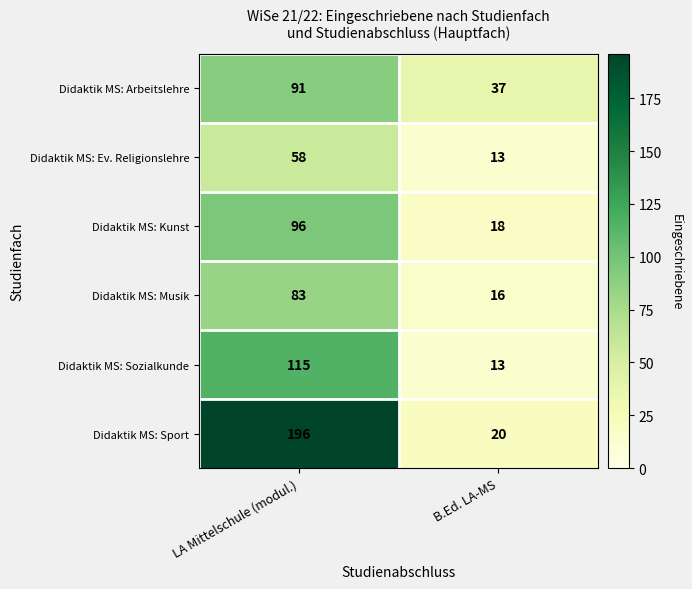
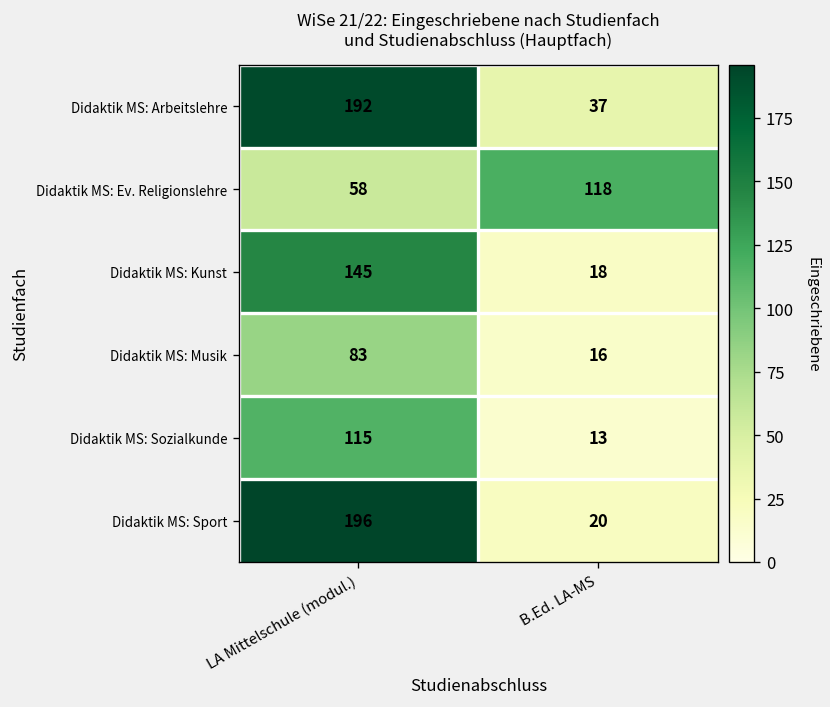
  {
    "Didaktik MS: Arbeitslehre": {
-     "LA Mittelschule (modul.)": 91,
+     "LA Mittelschule (modul.)": 192,
      "B.Ed. LA-MS": 37
    },
    "Didaktik MS: Ev. Religionslehre": {
      "LA Mittelschule (modul.)": 58,
-     "B.Ed. LA-MS": 13
+     "B.Ed. LA-MS": 118
    },
    "Didaktik MS: Kunst": {
-     "LA Mittelschule (modul.)": 96,
+     "LA Mittelschule (modul.)": 145,
      "B.Ed. LA-MS": 18
    },
    "Didaktik MS: Musik": {
      "LA Mittelschule (modul.)": 83,
      "B.Ed. LA-MS": 16
    },
    "Didaktik MS: Sozialkunde": {
      "LA Mittelschule (modul.)": 115,
      "B.Ed. LA-MS": 13
    },
    "Didaktik MS: Sport": {
      "LA Mittelschule (modul.)": 196,
      "B.Ed. LA-MS": 20
    }
  }
